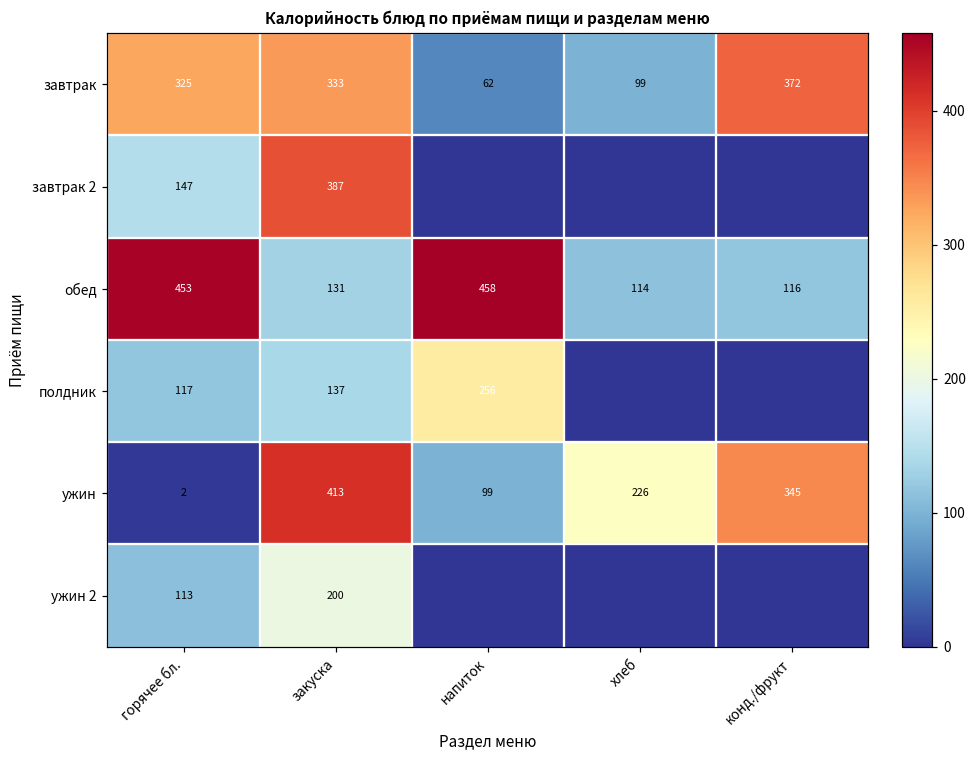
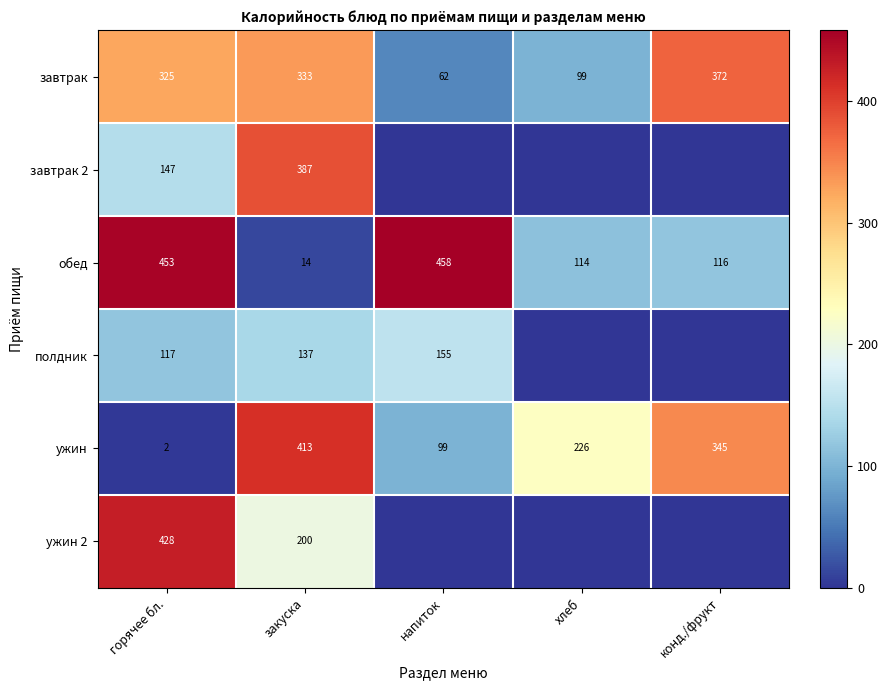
  {
    "завтрак": {
      "горячее бл.": 325,
      "закуска": 333,
      "напиток": 62,
      "хлеб": 99,
      "конд./фрукт": 372
    },
    "завтрак 2": {
      "горячее бл.": 147,
      "закуска": 387
    },
    "обед": {
      "горячее бл.": 453,
-     "закуска": 131,
+     "закуска": 14,
      "напиток": 458,
      "хлеб": 114,
      "конд./фрукт": 116
    },
    "полдник": {
      "горячее бл.": 117,
      "закуска": 137,
-     "напиток": 256
+     "напиток": 155
    },
    "ужин": {
      "горячее бл.": 2,
      "закуска": 413,
      "напиток": 99,
      "хлеб": 226,
      "конд./фрукт": 345
    },
    "ужин 2": {
-     "горячее бл.": 113,
+     "горячее бл.": 428,
      "закуска": 200
    }
  }
